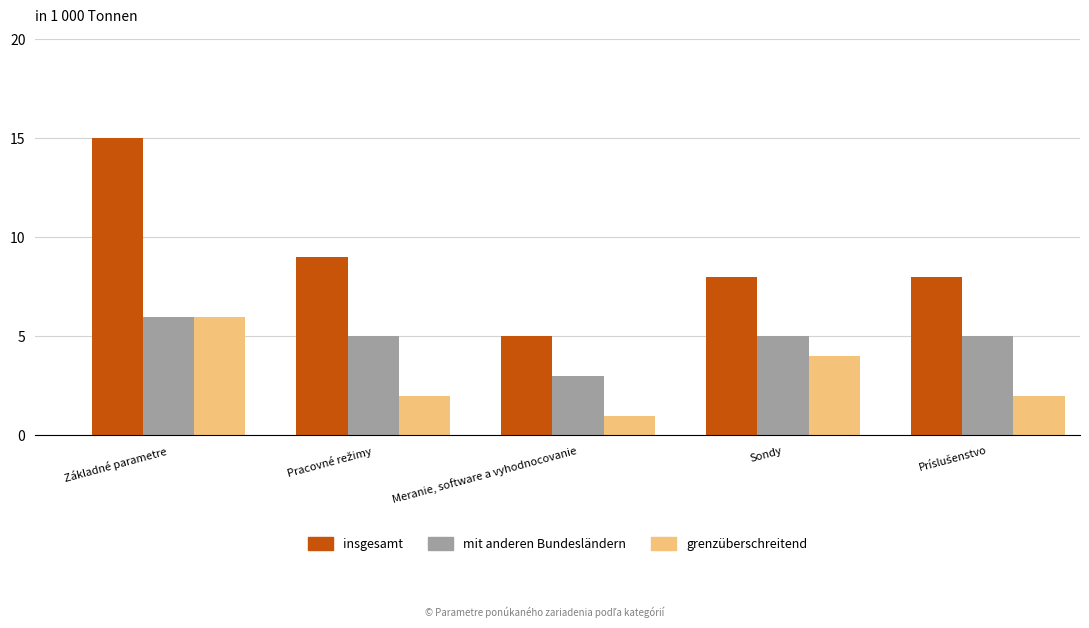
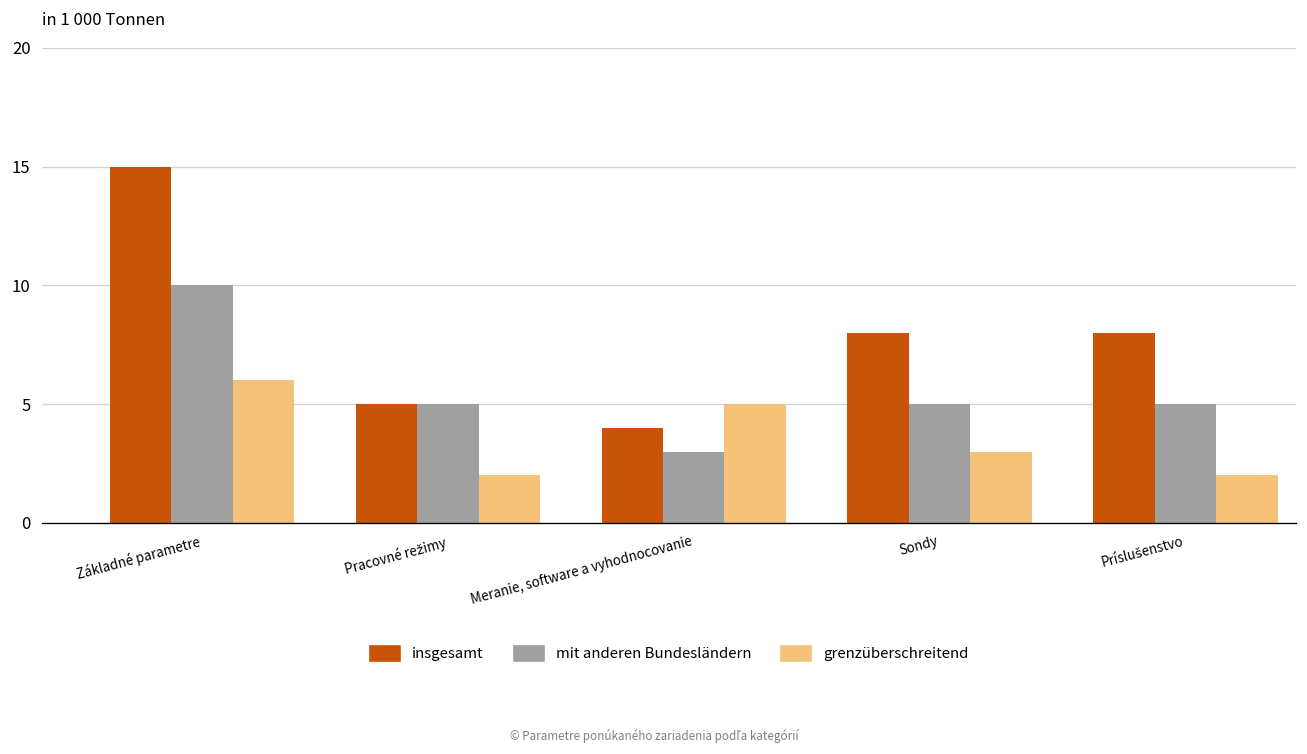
  {
    "insgesamt": {
      "Základné parametre": 15,
-     "Pracovné režimy": 9,
-     "Meranie, software a vyhodnocovanie": 5,
+     "Pracovné režimy": 5,
+     "Meranie, software a vyhodnocovanie": 4,
      "Sondy": 8,
      "Príslušenstvo": 8
    },
    "mit anderen Bundesländern": {
-     "Základné parametre": 6,
+     "Základné parametre": 10,
      "Pracovné režimy": 5,
      "Meranie, software a vyhodnocovanie": 3,
      "Sondy": 5,
      "Príslušenstvo": 5
    },
    "grenzüberschreitend": {
      "Základné parametre": 6,
      "Pracovné režimy": 2,
-     "Meranie, software a vyhodnocovanie": 1,
-     "Sondy": 4,
+     "Meranie, software a vyhodnocovanie": 5,
+     "Sondy": 3,
      "Príslušenstvo": 2
    }
  }
